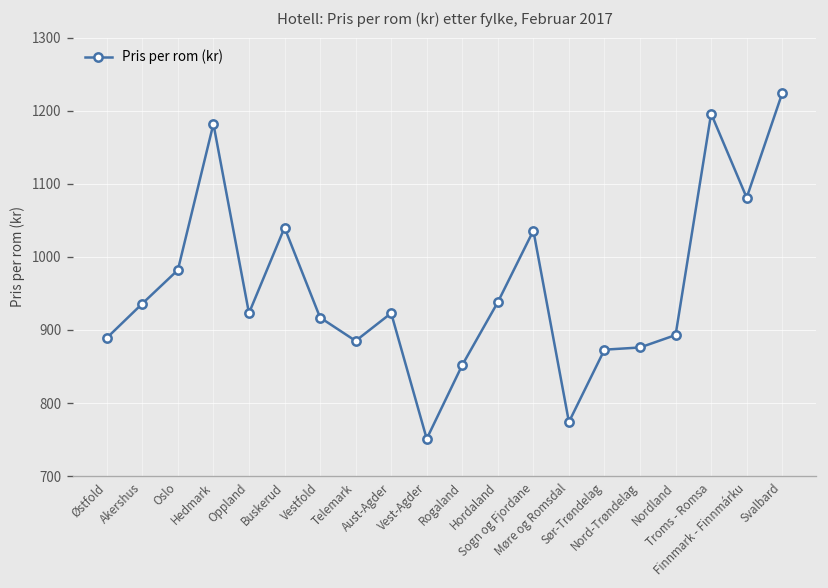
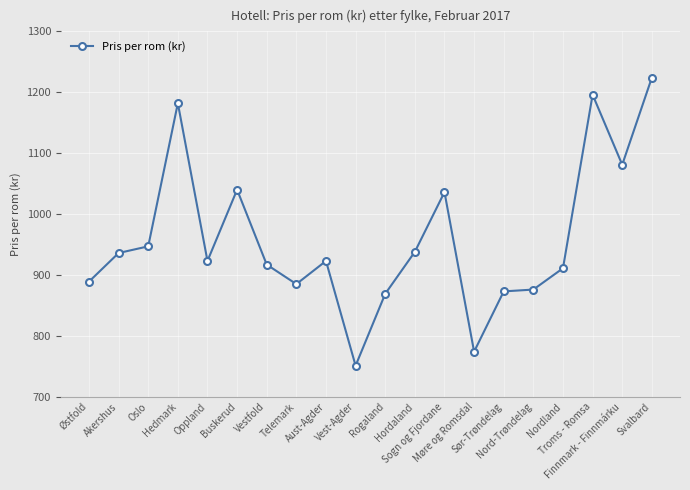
  {
    "Østfold": 890,
    "Akershus": 940,
-   "Oslo": 980,
+   "Oslo": 950,
    "Hedmark": 1180,
    "Oppland": 920,
    "Buskerud": 1040,
    "Vestfold": 920,
    "Telemark": 890,
    "Aust-Agder": 920,
    "Vest-Agder": 750,
-   "Rogaland": 850,
+   "Rogaland": 870,
    "Hordaland": 940,
    "Sogn og Fjordane": 1040,
    "Møre og Romsdal": 770,
    "Sør-Trøndelag": 870,
    "Nord-Trøndelag": 880,
-   "Nordland": 890,
+   "Nordland": 910,
    "Troms - Romsa": 1200,
    "Finnmark - Finnmárku": 1080,
    "Svalbard": 1220
  }
